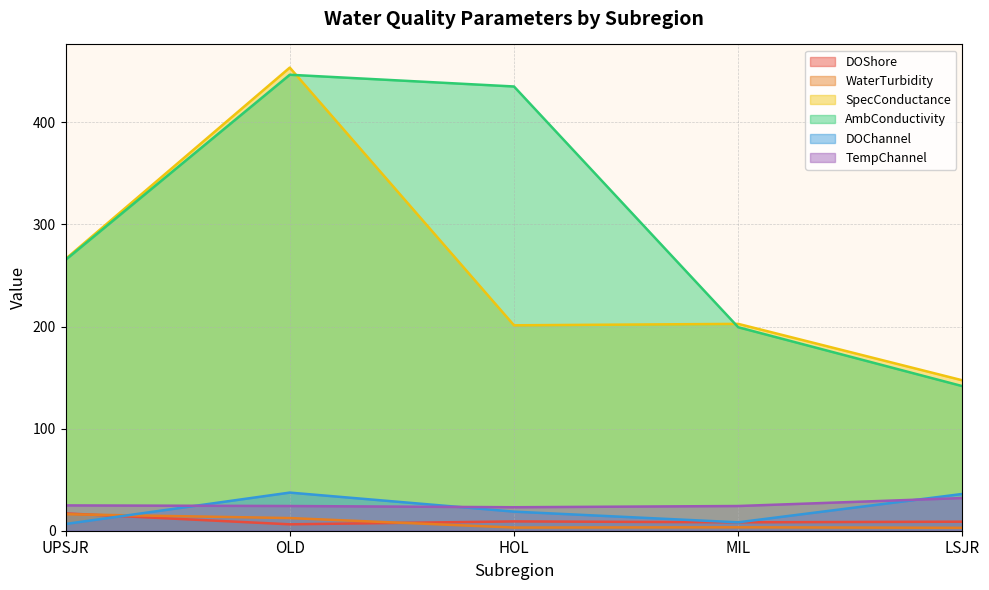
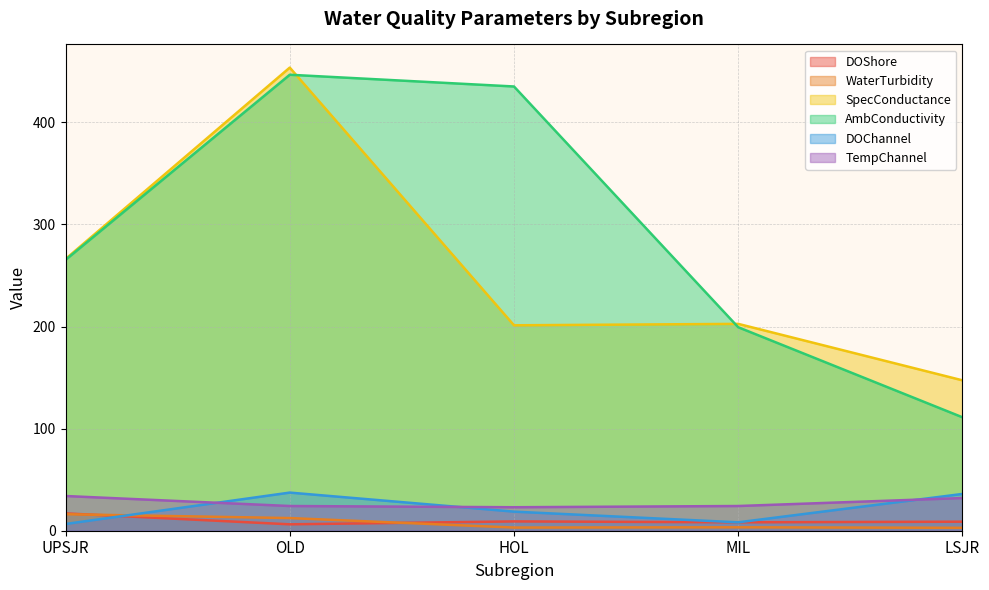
  {
    "AmbConductivity": {
      "OLD": 447,
      "HOL": 435,
      "MIL": 199,
-     "LSJR": 142
+     "LSJR": 111
    },
    "DOChannel": {
      "UPSJR": 7,
      "OLD": 37,
      "HOL": 19,
      "LSJR": 36
    },
    "TempChannel": {
-     "UPSJR": 25,
+     "UPSJR": 34,
      "OLD": 24,
      "HOL": 23,
      "MIL": 24,
      "LSJR": 32
    }
  }
